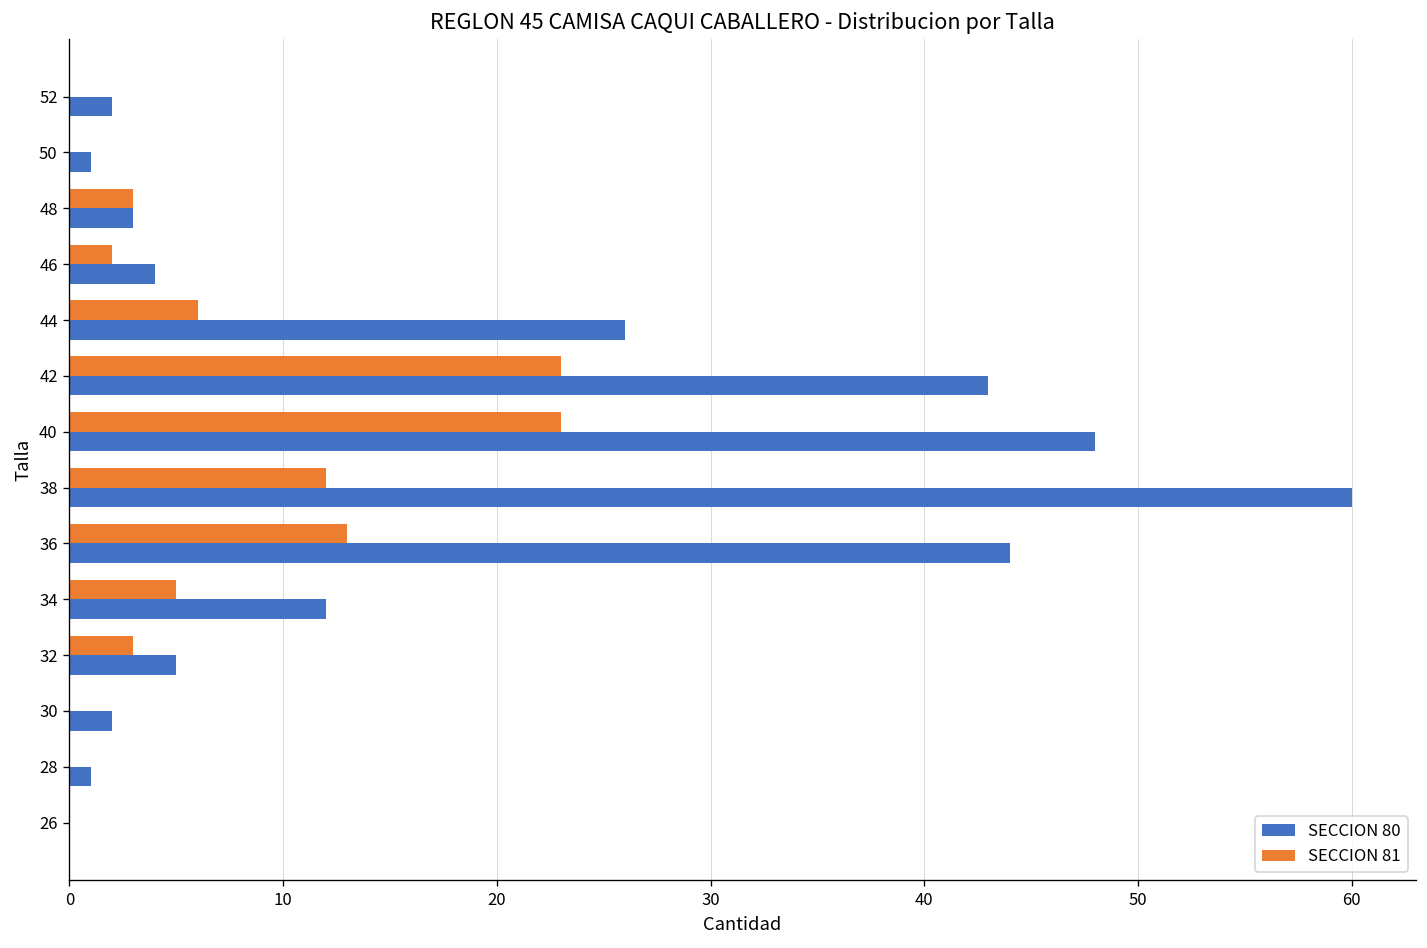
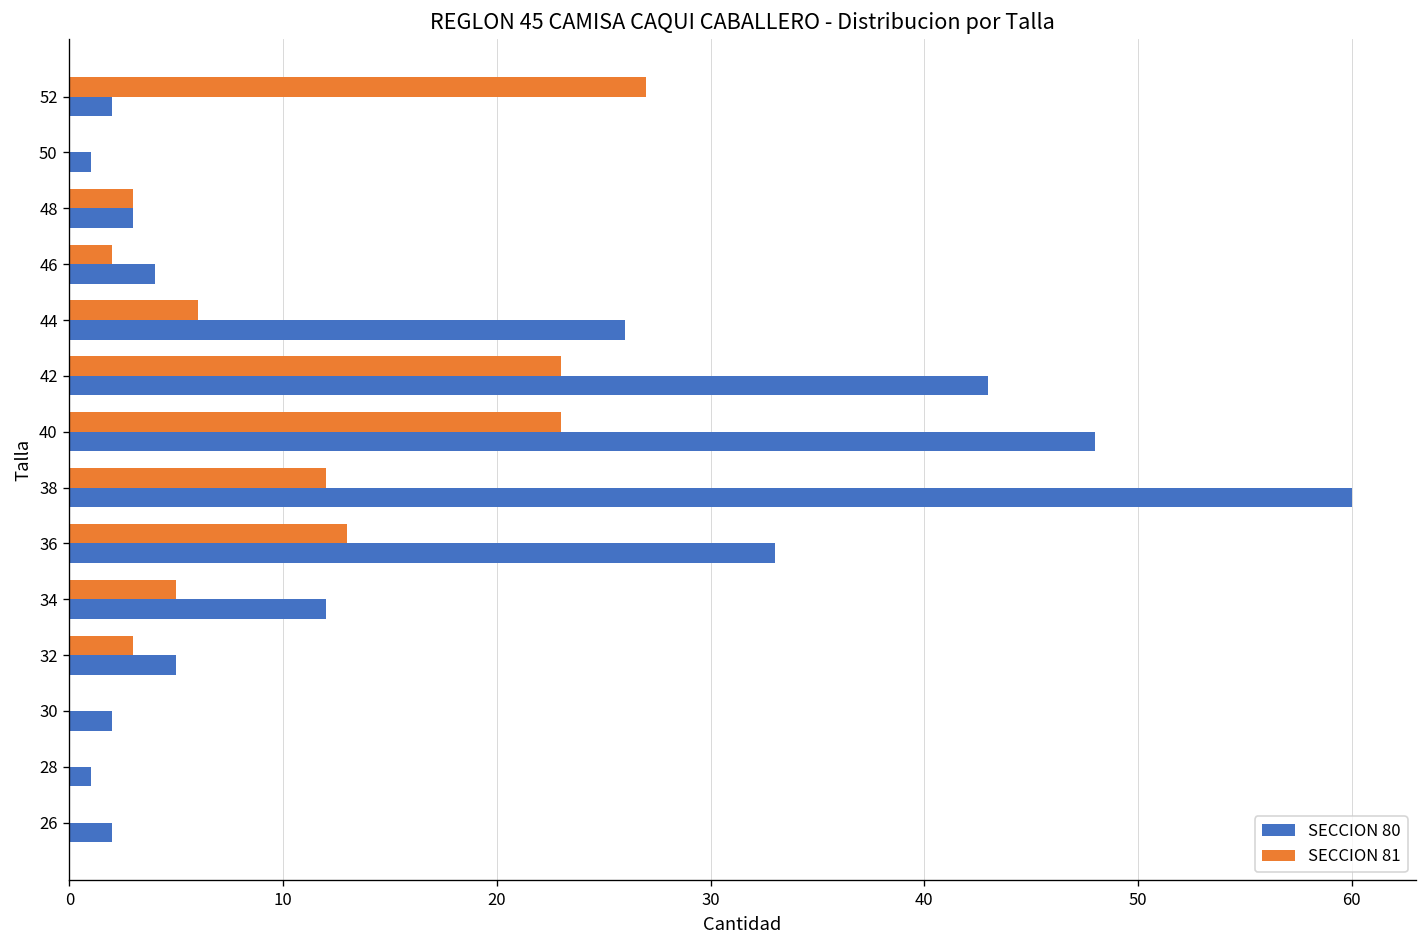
  {
    "SECCION 80": {
      "52": 2,
      "50": 1,
      "48": 3,
      "46": 4,
      "44": 26,
      "42": 43,
      "40": 48,
      "38": 60,
-     "36": 44,
+     "36": 33,
      "34": 12,
      "32": 5,
      "30": 2,
      "28": 1,
-     "26": 0
+     "26": 2
    },
    "SECCION 81": {
-     "52": 0,
+     "52": 27,
      "50": 0,
      "48": 3,
      "46": 2,
      "44": 6,
      "42": 23,
      "40": 23,
      "38": 12,
      "36": 13,
      "34": 5,
      "32": 3,
      "30": 0,
      "28": 0,
      "26": 0
    }
  }
